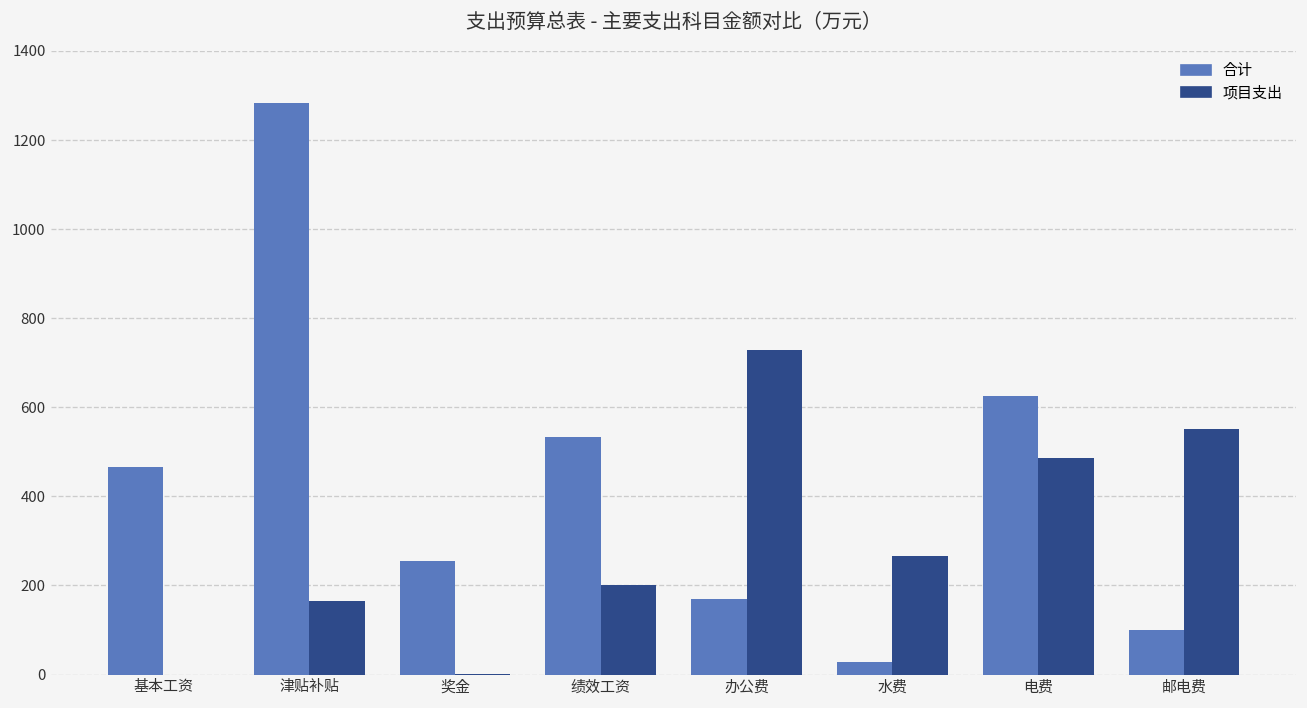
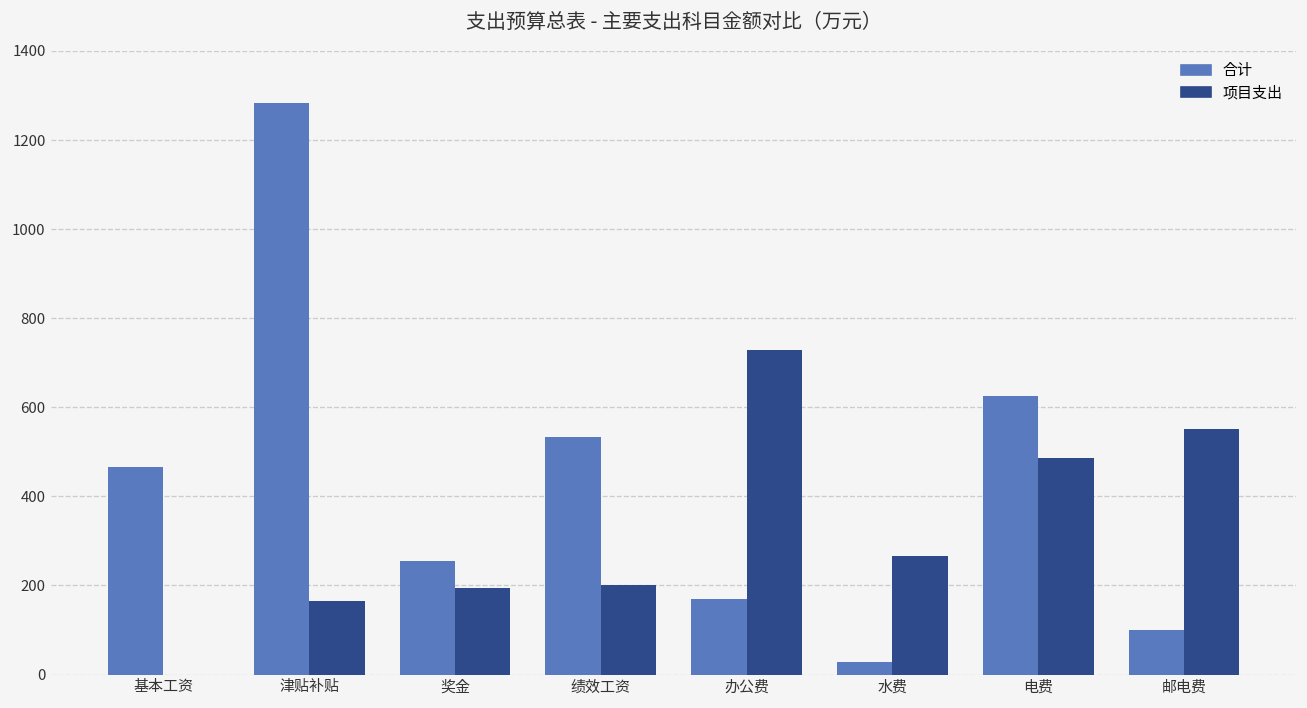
  {
    "合计": {
      "基本工资": 470,
      "津贴补贴": 1280,
      "奖金": 250,
      "绩效工资": 530,
      "办公费": 170,
      "水费": 30,
      "电费": 630,
      "邮电费": 100
    },
    "项目支出": {
      "基本工资": 0,
      "津贴补贴": 160,
-     "奖金": 0,
+     "奖金": 190,
      "绩效工资": 200,
      "办公费": 730,
      "水费": 270,
      "电费": 490,
      "邮电费": 550
    }
  }
